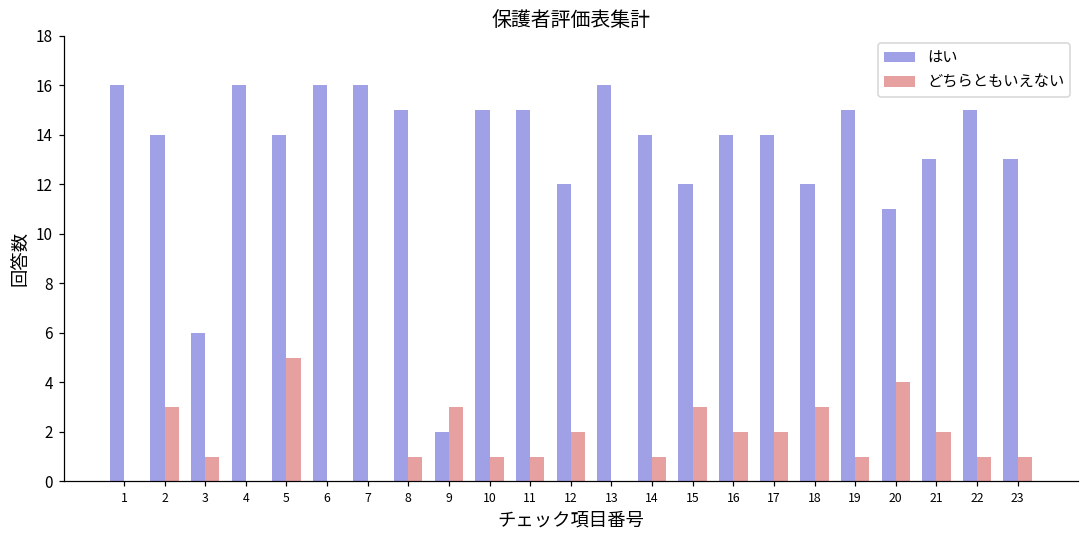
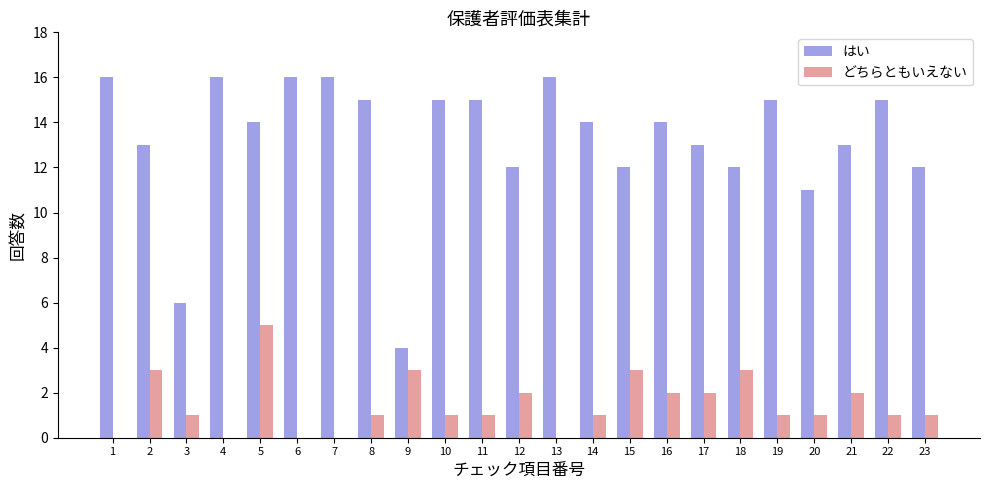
  {
    "はい": {
      "1": 16,
-     "2": 14,
+     "2": 13,
      "3": 6,
      "4": 16,
      "5": 14,
      "6": 16,
      "7": 16,
      "8": 15,
-     "9": 2,
+     "9": 4,
      "10": 15,
      "11": 15,
      "12": 12,
      "13": 16,
      "14": 14,
      "15": 12,
      "16": 14,
-     "17": 14,
+     "17": 13,
      "18": 12,
      "19": 15,
      "20": 11,
      "21": 13,
      "22": 15,
-     "23": 13
+     "23": 12
    },
    "どちらともいえない": {
      "1": 0,
      "2": 3,
      "3": 1,
      "4": 0,
      "5": 5,
      "6": 0,
      "7": 0,
      "8": 1,
      "9": 3,
      "10": 1,
      "11": 1,
      "12": 2,
      "13": 0,
      "14": 1,
      "15": 3,
      "16": 2,
      "17": 2,
      "18": 3,
      "19": 1,
-     "20": 4,
+     "20": 1,
      "21": 2,
      "22": 1,
      "23": 1
    }
  }
